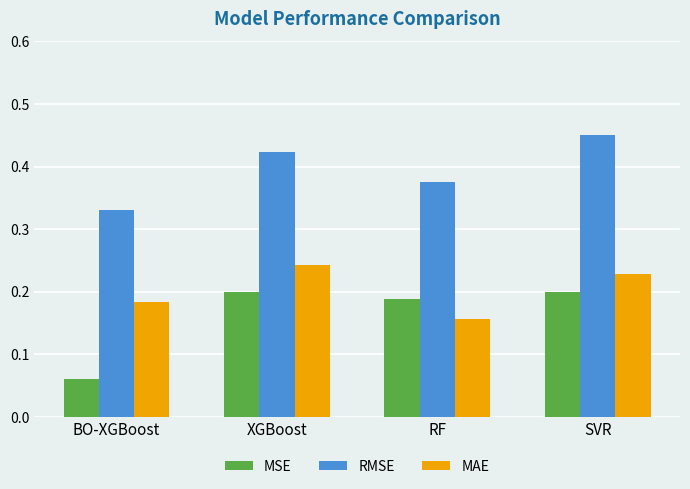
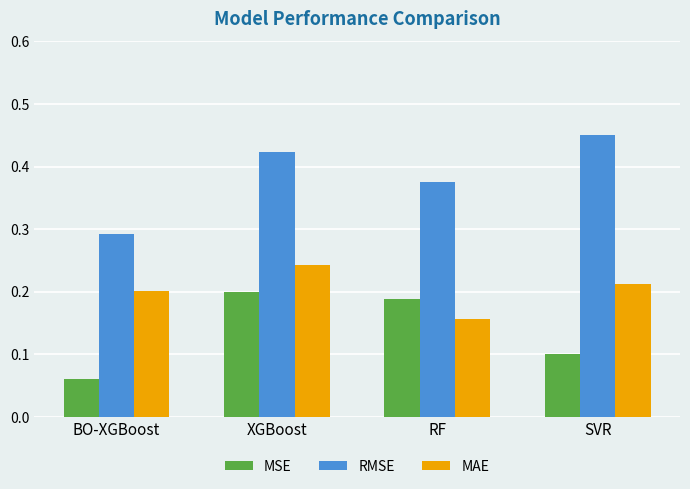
  {
    "MSE": {
      "BO-XGBoost": 0.06,
      "XGBoost": 0.2,
      "RF": 0.19,
-     "SVR": 0.2
+     "SVR": 0.1
    },
    "RMSE": {
-     "BO-XGBoost": 0.33,
+     "BO-XGBoost": 0.29,
      "XGBoost": 0.42,
      "RF": 0.38,
      "SVR": 0.45
    },
    "MAE": {
-     "BO-XGBoost": 0.18,
+     "BO-XGBoost": 0.20,
      "XGBoost": 0.24,
      "RF": 0.16,
-     "SVR": 0.23
+     "SVR": 0.21
    }
  }
